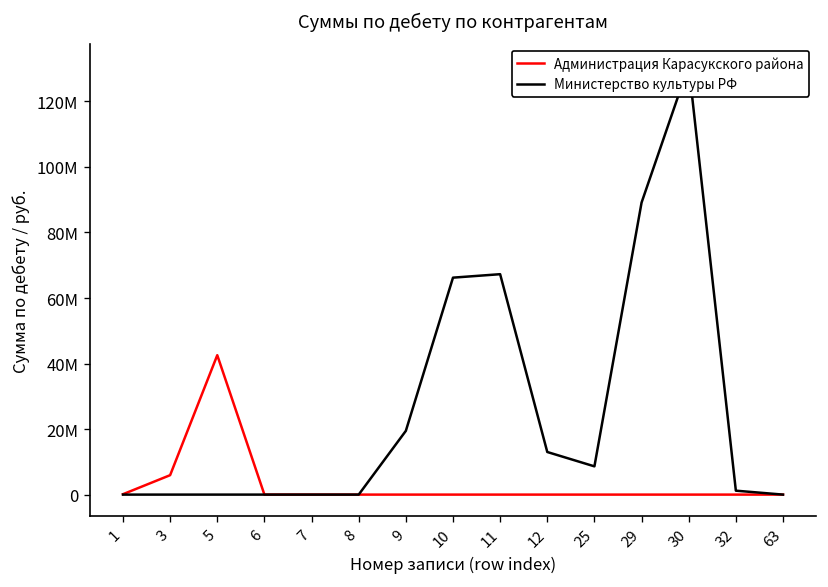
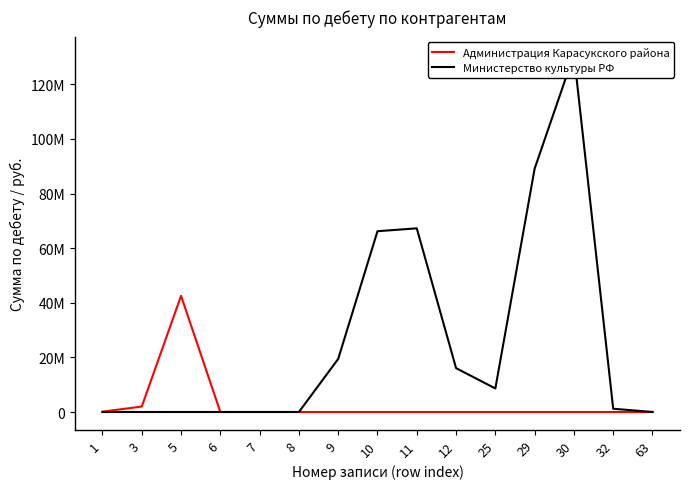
  {
    "Администрация Карасукского района": {
-     "3": 6000000,
+     "3": 2000000,
      "5": 43000000,
      "9": 0,
      "10": 0,
      "11": 0,
      "12": 0,
      "25": 0,
      "29": 0,
      "30": 0,
      "32": 0
    },
    "Министерство культуры РФ": {
      "3": 0,
      "5": 0,
      "9": 19000000,
      "10": 66000000,
      "11": 67000000,
-     "12": 13000000,
+     "12": 16000000,
      "25": 9000000,
      "29": 89000000,
      "32": 1000000
    }
  }
